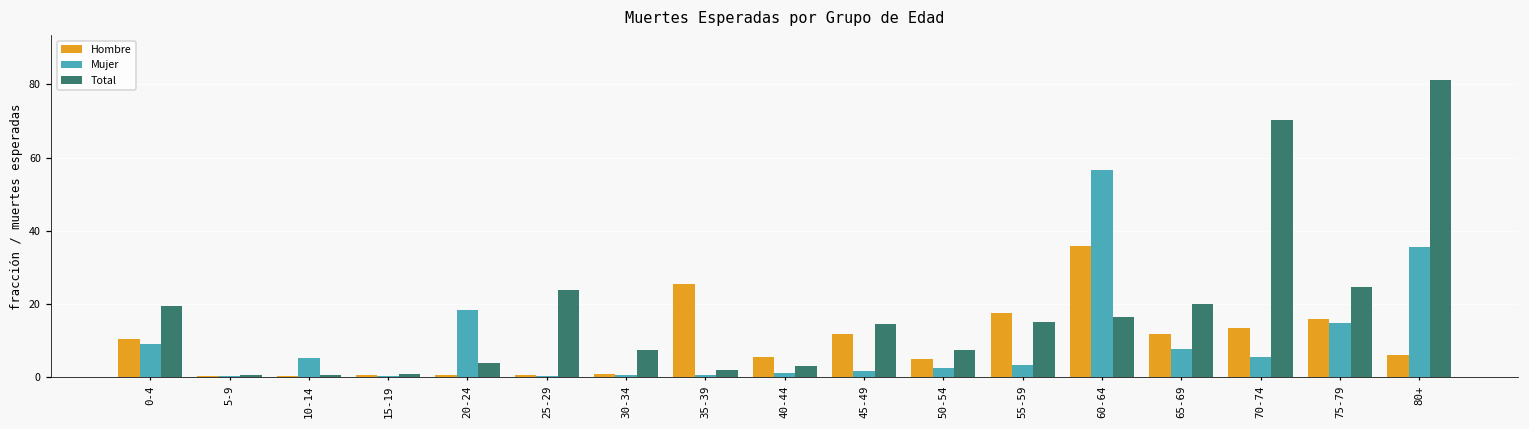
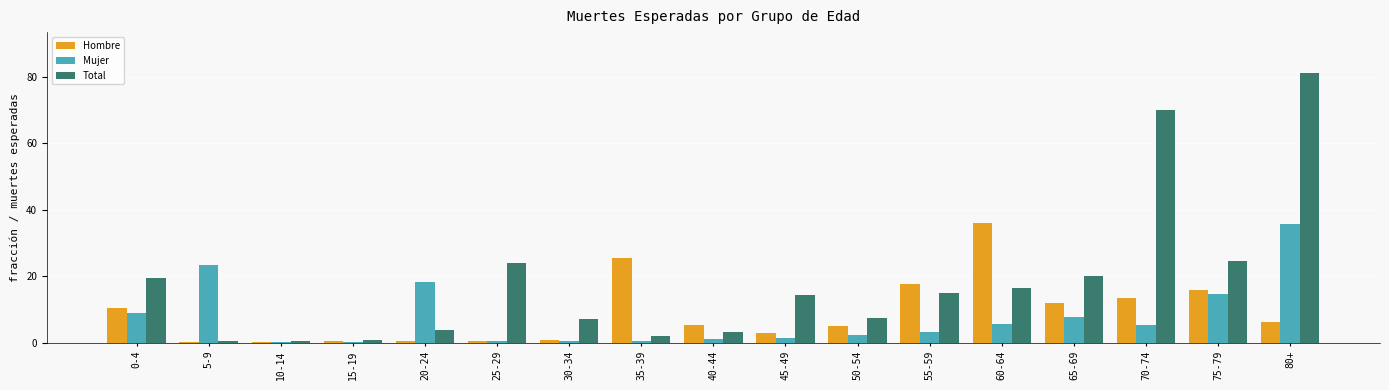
  {
    "Hombre": {
      "0-4": 10,
      "30-34": 1,
      "35-39": 26,
      "40-44": 5,
-     "45-49": 12,
+     "45-49": 3,
      "50-54": 5,
      "55-59": 18,
      "60-64": 36,
      "65-69": 12,
      "70-74": 13,
      "75-79": 16,
      "80+": 6
    },
    "Mujer": {
      "0-4": 9,
-     "5-9": 0,
-     "10-14": 5,
+     "5-9": 23,
+     "10-14": 0,
      "20-24": 18,
      "40-44": 1,
      "45-49": 2,
      "50-54": 2,
      "55-59": 3,
-     "60-64": 57,
+     "60-64": 6,
      "65-69": 8,
      "70-74": 5,
      "75-79": 15,
      "80+": 36
    },
    "Total": {
      "0-4": 20,
      "15-19": 1,
      "20-24": 4,
      "25-29": 24,
      "30-34": 7,
      "35-39": 2,
      "40-44": 3,
      "45-49": 14,
      "50-54": 7,
      "55-59": 15,
      "60-64": 16,
      "65-69": 20,
      "70-74": 70,
      "75-79": 25,
      "80+": 81
    }
  }
